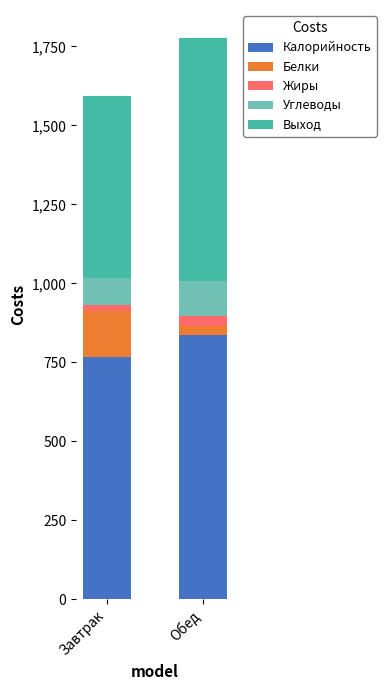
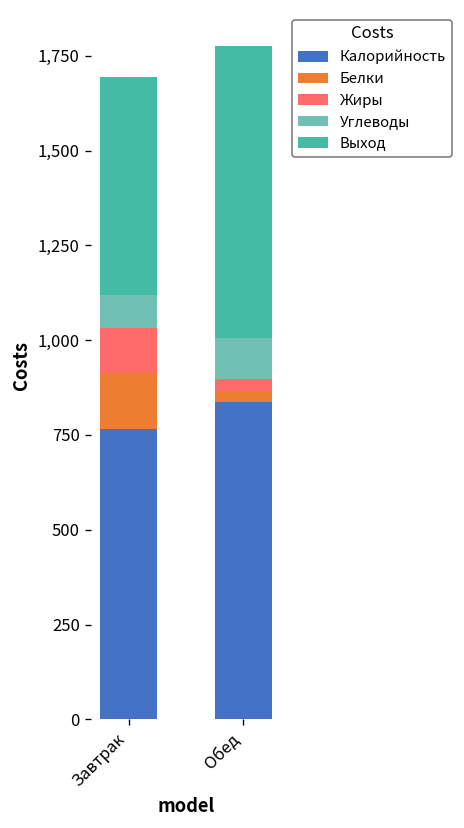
  {
    "Калорийность": {
      "Завтрак": 770,
      "Обед": 840
    },
    "Белки": {
      "Завтрак": 150,
      "Обед": 30
    },
    "Жиры": {
-     "Завтрак": 20,
+     "Завтрак": 120,
      "Обед": 30
    }
  }
